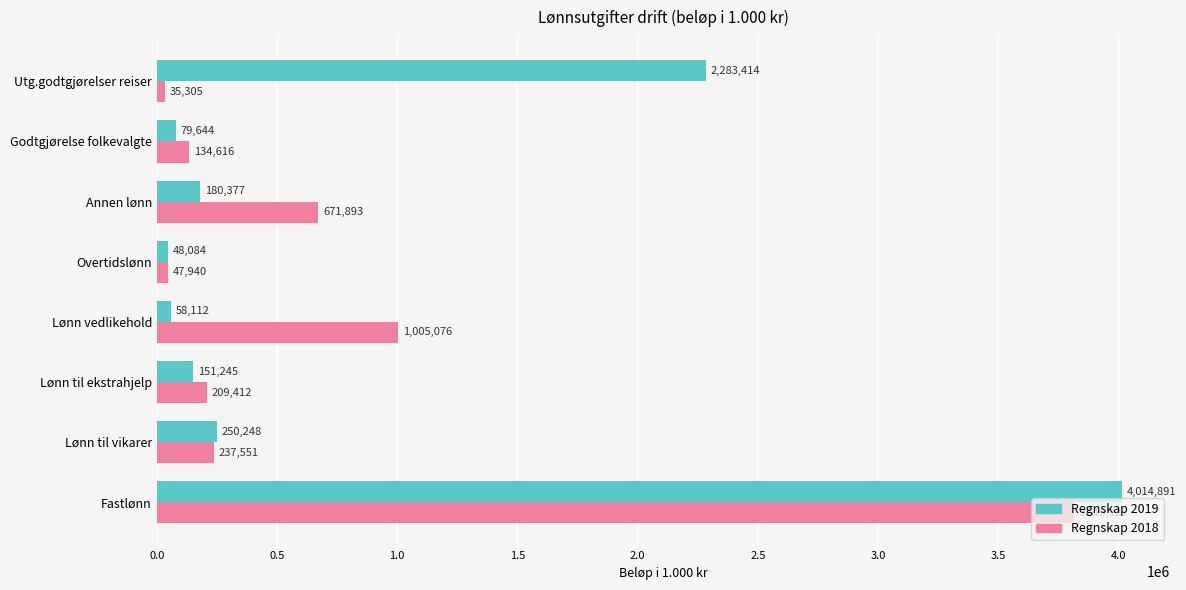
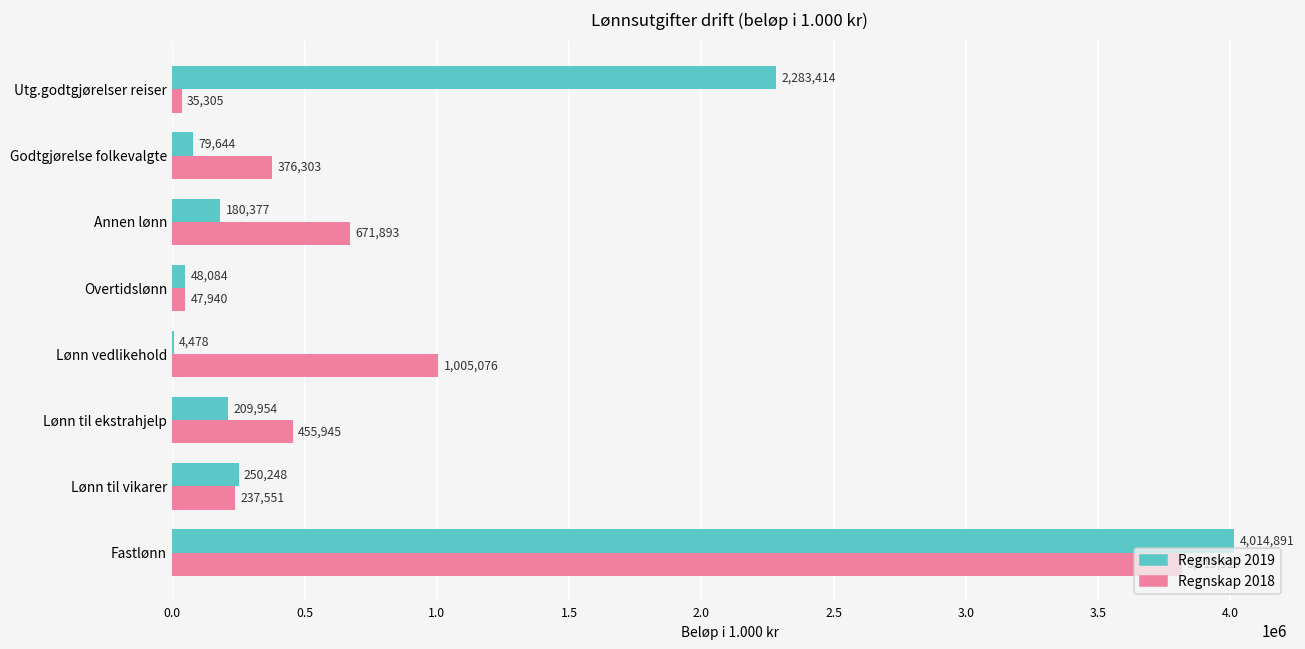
  {
    "Regnskap 2019": {
      "Utg.godtgjørelser reiser": "2,283,414",
      "Godtgjørelse folkevalgte": "79,644",
      "Annen lønn": "180,377",
      "Overtidslønn": "48,084",
-     "Lønn vedlikehold": "58,112",
-     "Lønn til ekstrahjelp": "151,245",
+     "Lønn vedlikehold": "4,478",
+     "Lønn til ekstrahjelp": "209,954",
      "Lønn til vikarer": "250,248",
      "Fastlønn": "4,014,891"
    },
    "Regnskap 2018": {
      "Utg.godtgjørelser reiser": "35,305",
-     "Godtgjørelse folkevalgte": "134,616",
+     "Godtgjørelse folkevalgte": "376,303",
      "Annen lønn": "671,893",
      "Overtidslønn": "47,940",
      "Lønn vedlikehold": "1,005,076",
-     "Lønn til ekstrahjelp": "209,412",
+     "Lønn til ekstrahjelp": "455,945",
      "Lønn til vikarer": "237,551"
    }
  }
